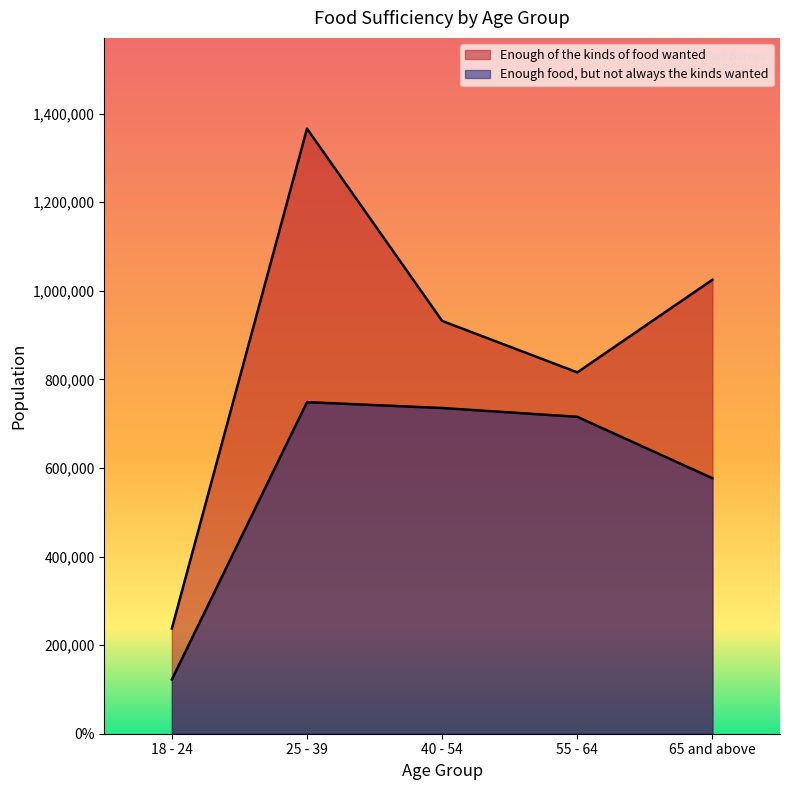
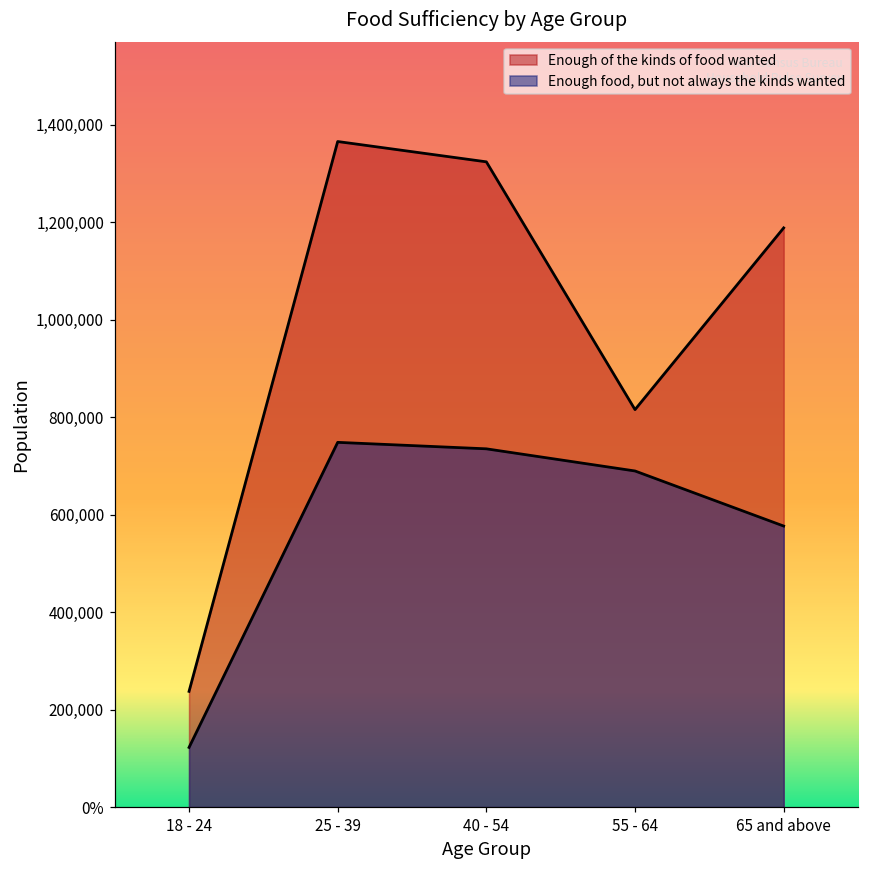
  {
    "Enough of the kinds of food wanted": {
      "18 - 24": "240,000",
      "25 - 39": "1,370,000",
-     "40 - 54": "930,000",
+     "40 - 54": "1,320,000",
      "55 - 64": "820,000",
-     "65 and above": "1,020,000"
+     "65 and above": "1,190,000"
    },
    "Enough food, but not always the kinds wanted": {
      "18 - 24": "120,000",
      "25 - 39": "750,000",
      "40 - 54": "740,000",
-     "55 - 64": "720,000",
+     "55 - 64": "690,000",
      "65 and above": "580,000"
    }
  }
